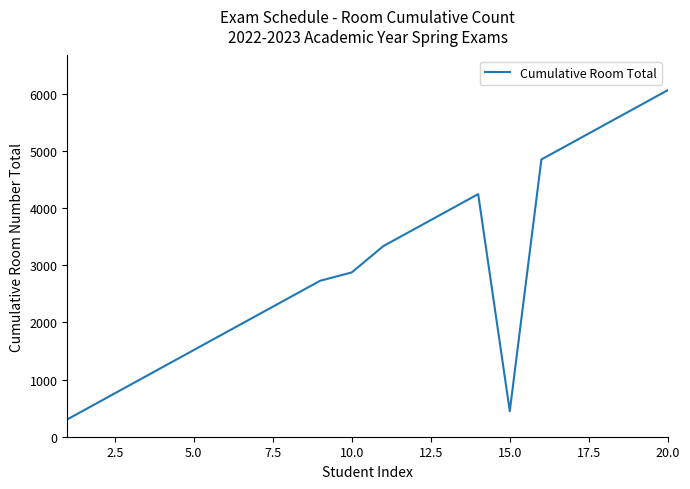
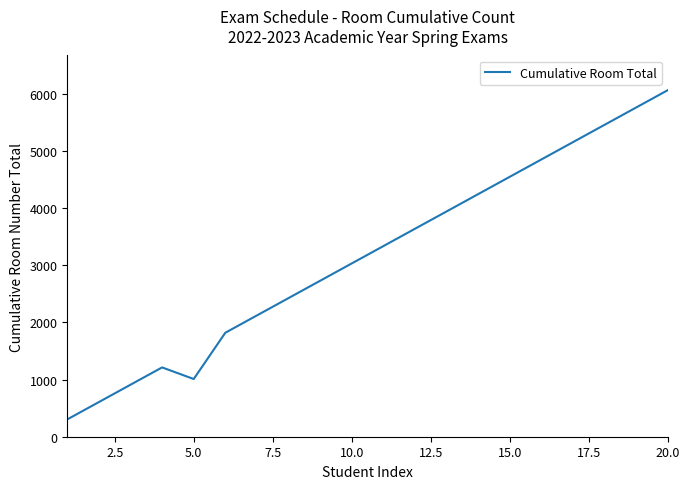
  {
-   "5.0": 1500,
-   "10.0": 2900,
-   "15.0": 400,
+   "5.0": 1000,
+   "10.0": 3000,
+   "15.0": 4500,
    "20.0": 6100
  }
